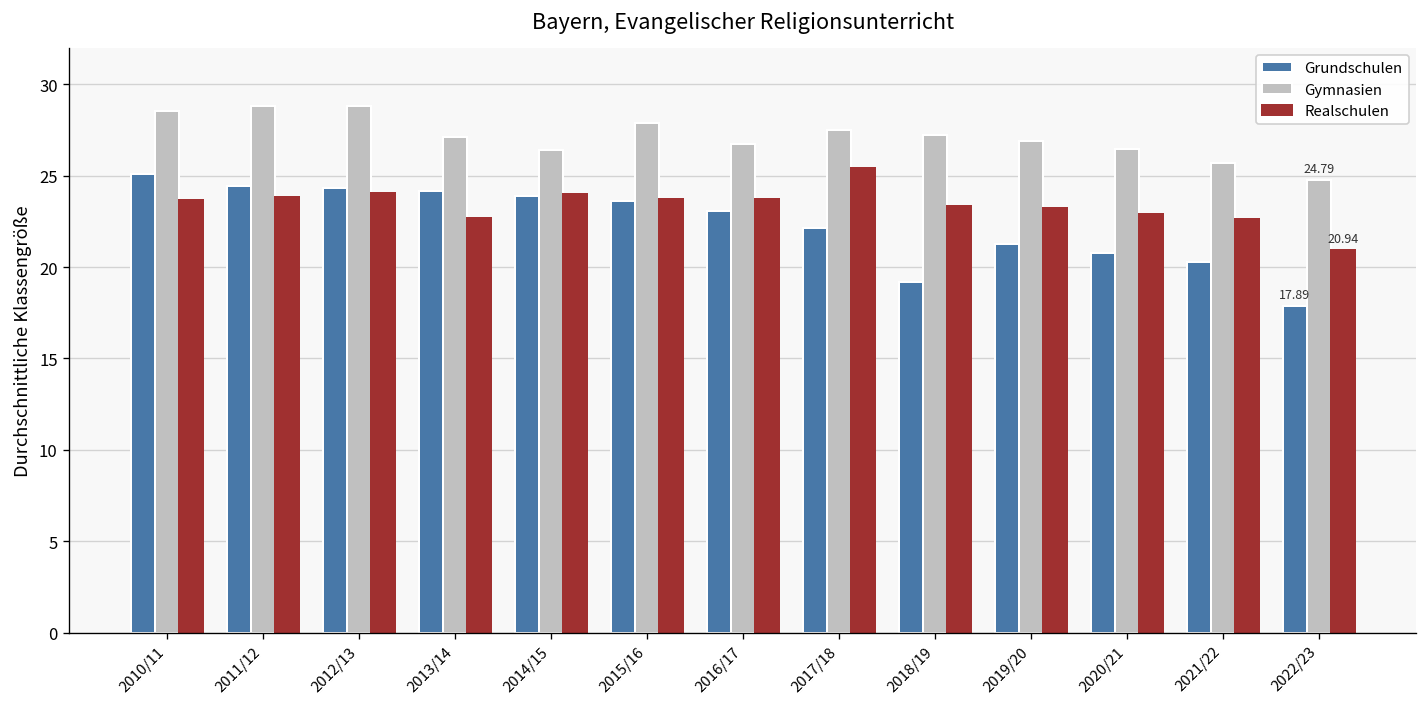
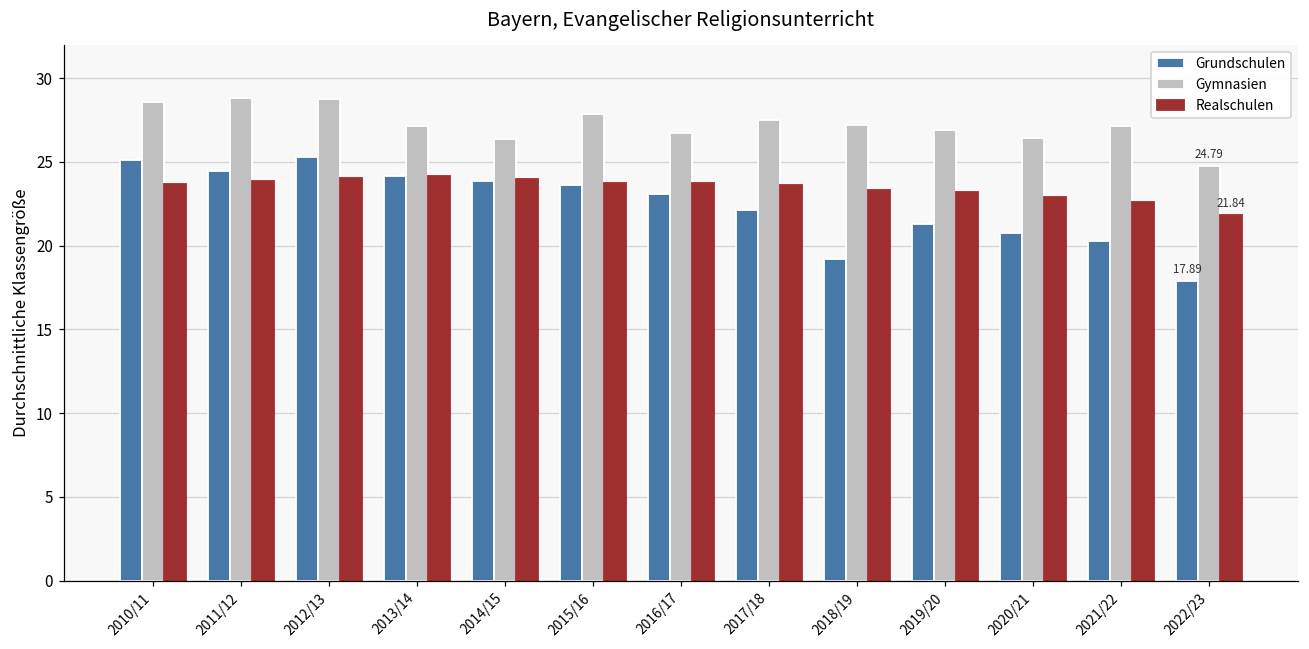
  {
    "Grundschulen": {
      "2010/11": 25.1,
      "2011/12": 24.5,
-     "2012/13": 24.3,
+     "2012/13": 25.3,
      "2013/14": 24.2,
      "2014/15": 23.9,
      "2015/16": 23.6,
      "2016/17": 23.1,
      "2017/18": 22.2,
      "2018/19": 19.2,
      "2019/20": 21.3,
      "2020/21": 20.8,
      "2021/22": 20.3
    },
    "Gymnasien": {
      "2010/11": 28.6,
      "2011/12": 28.8,
      "2012/13": 28.8,
      "2013/14": 27.1,
      "2014/15": 26.4,
      "2015/16": 27.9,
      "2016/17": 26.7,
      "2017/18": 27.5,
      "2018/19": 27.2,
      "2019/20": 26.9,
      "2020/21": 26.4,
-     "2021/22": 25.7
+     "2021/22": 27.1
    },
    "Realschulen": {
-     "2013/14": 22.7,
-     "2017/18": 25.4,
-     "2022/23": 20.94
+     "2013/14": 24.2,
+     "2017/18": 23.7,
+     "2022/23": 21.84
    }
  }
